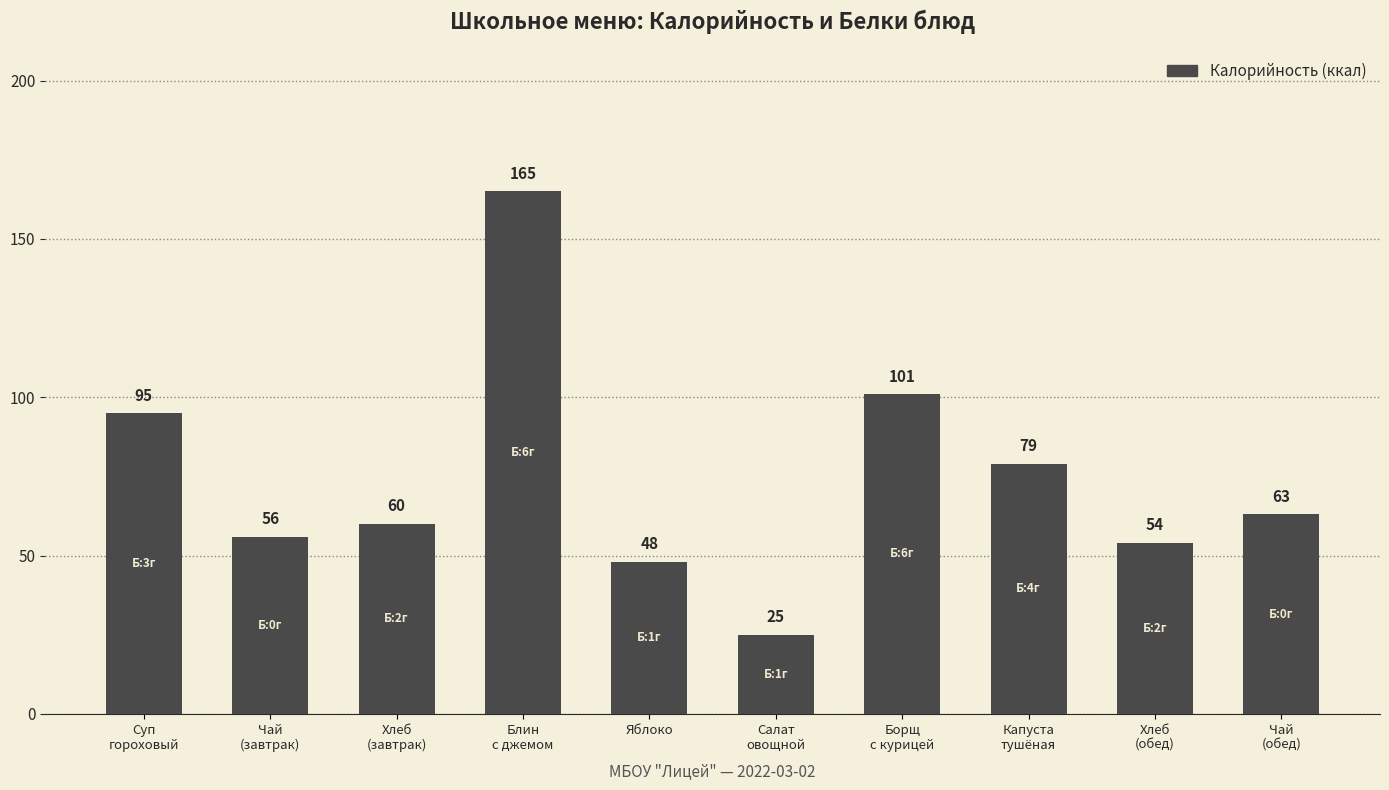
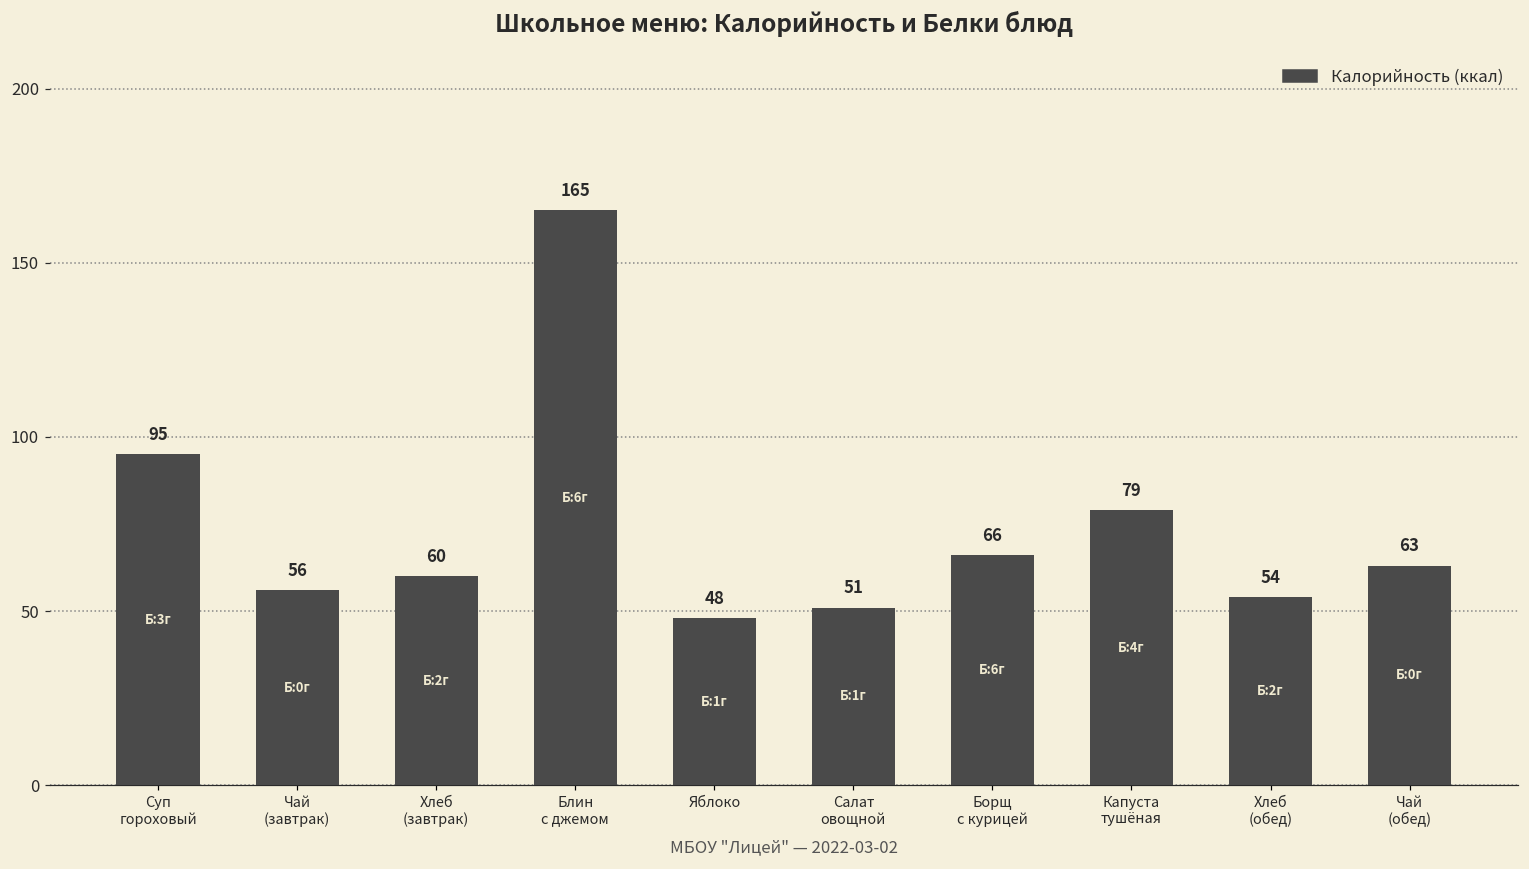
  {
    "Суп гороховый": 95,
    "Чай (завтрак)": 56,
    "Хлеб (завтрак)": 60,
    "Блин с джемом": 165,
    "Яблоко": 48,
-   "Салат овощной": 25,
-   "Борщ с курицей": 101,
+   "Салат овощной": 51,
+   "Борщ с курицей": 66,
    "Капуста тушёная": 79,
    "Хлеб (обед)": 54,
    "Чай (обед)": 63
  }
